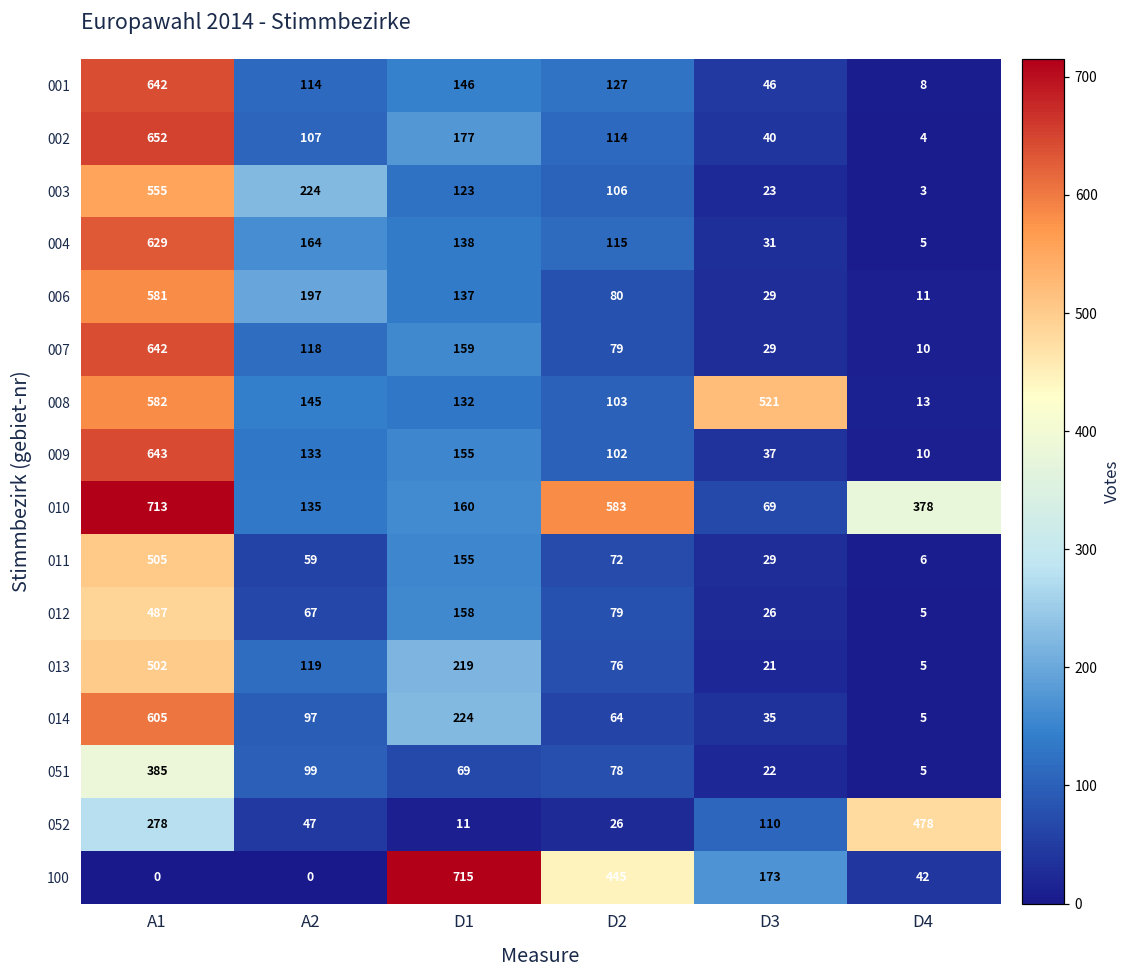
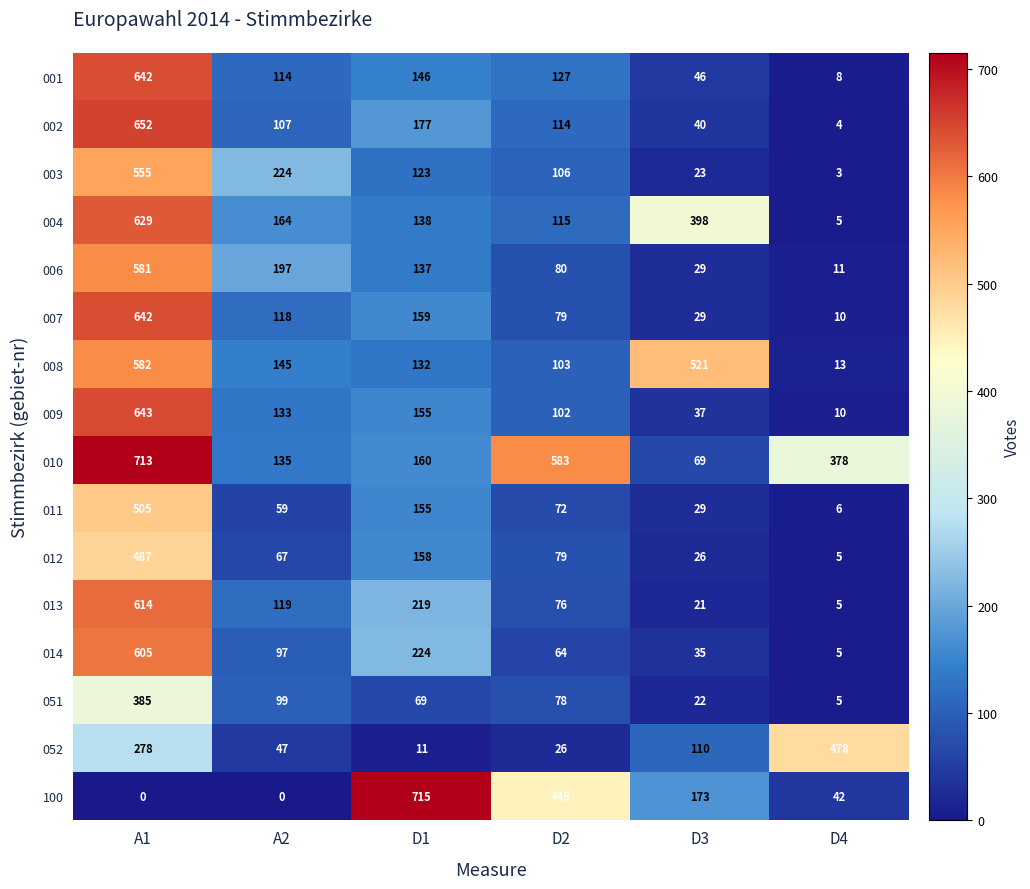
  {
    "001": {
      "A1": 642,
      "A2": 114,
      "D1": 146,
      "D2": 127,
      "D3": 46,
      "D4": 8
    },
    "002": {
      "A1": 652,
      "A2": 107,
      "D1": 177,
      "D2": 114,
      "D3": 40,
      "D4": 4
    },
    "003": {
      "A1": 555,
      "A2": 224,
      "D1": 123,
      "D2": 106,
      "D3": 23,
      "D4": 3
    },
    "004": {
      "A1": 629,
      "A2": 164,
      "D1": 138,
      "D2": 115,
-     "D3": 31,
+     "D3": 398,
      "D4": 5
    },
    "006": {
      "A1": 581,
      "A2": 197,
      "D1": 137,
      "D2": 80,
      "D3": 29,
      "D4": 11
    },
    "007": {
      "A1": 642,
      "A2": 118,
      "D1": 159,
      "D2": 79,
      "D3": 29,
      "D4": 10
    },
    "008": {
      "A1": 582,
      "A2": 145,
      "D1": 132,
      "D2": 103,
      "D3": 521,
      "D4": 13
    },
    "009": {
      "A1": 643,
      "A2": 133,
      "D1": 155,
      "D2": 102,
      "D3": 37,
      "D4": 10
    },
    "010": {
      "A1": 713,
      "A2": 135,
      "D1": 160,
      "D2": 583,
      "D3": 69,
      "D4": 378
    },
    "011": {
      "A1": 505,
      "A2": 59,
      "D1": 155,
      "D2": 72,
      "D3": 29,
      "D4": 6
    },
    "012": {
      "A1": 487,
      "A2": 67,
      "D1": 158,
      "D2": 79,
      "D3": 26,
      "D4": 5
    },
    "013": {
-     "A1": 502,
+     "A1": 614,
      "A2": 119,
      "D1": 219,
      "D2": 76,
      "D3": 21,
      "D4": 5
    },
    "014": {
      "A1": 605,
      "A2": 97,
      "D1": 224,
      "D2": 64,
      "D3": 35,
      "D4": 5
    },
    "051": {
      "A1": 385,
      "A2": 99,
      "D1": 69,
      "D2": 78,
      "D3": 22,
      "D4": 5
    },
    "052": {
      "A1": 278,
      "A2": 47,
      "D1": 11,
      "D2": 26,
      "D3": 110,
      "D4": 478
    },
    "100": {
      "A1": 0,
      "A2": 0,
      "D1": 715,
      "D2": 445,
      "D3": 173,
      "D4": 42
    }
  }
